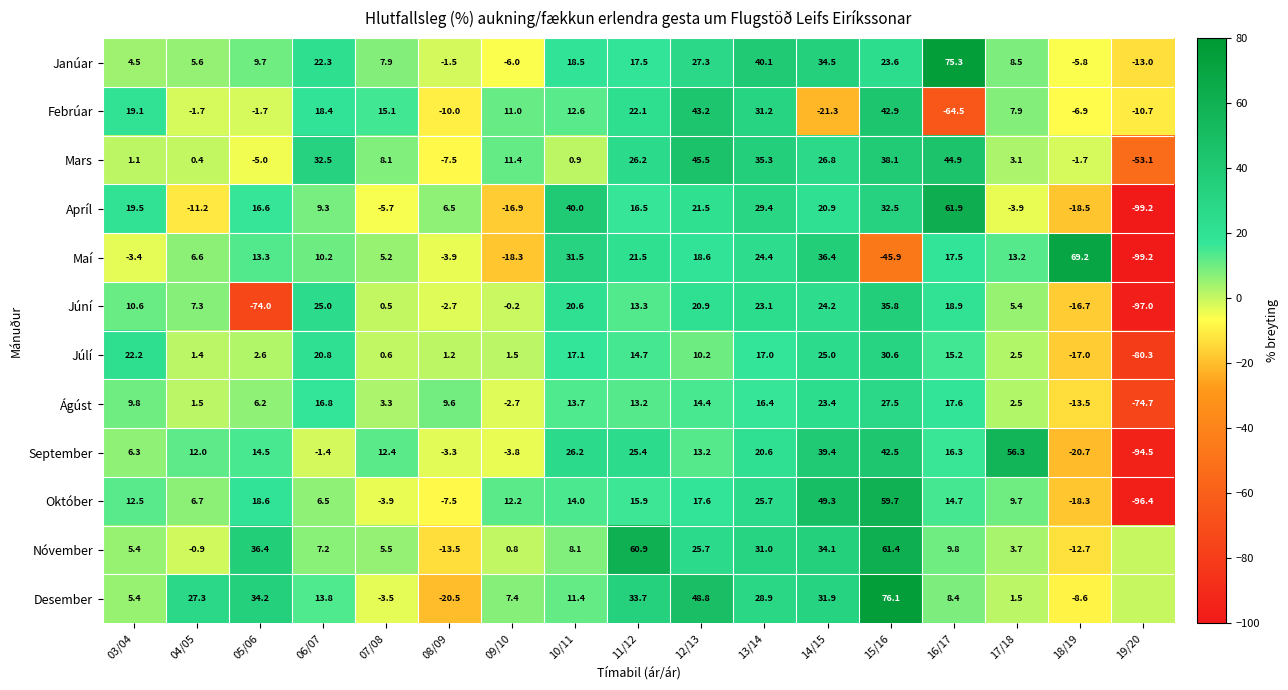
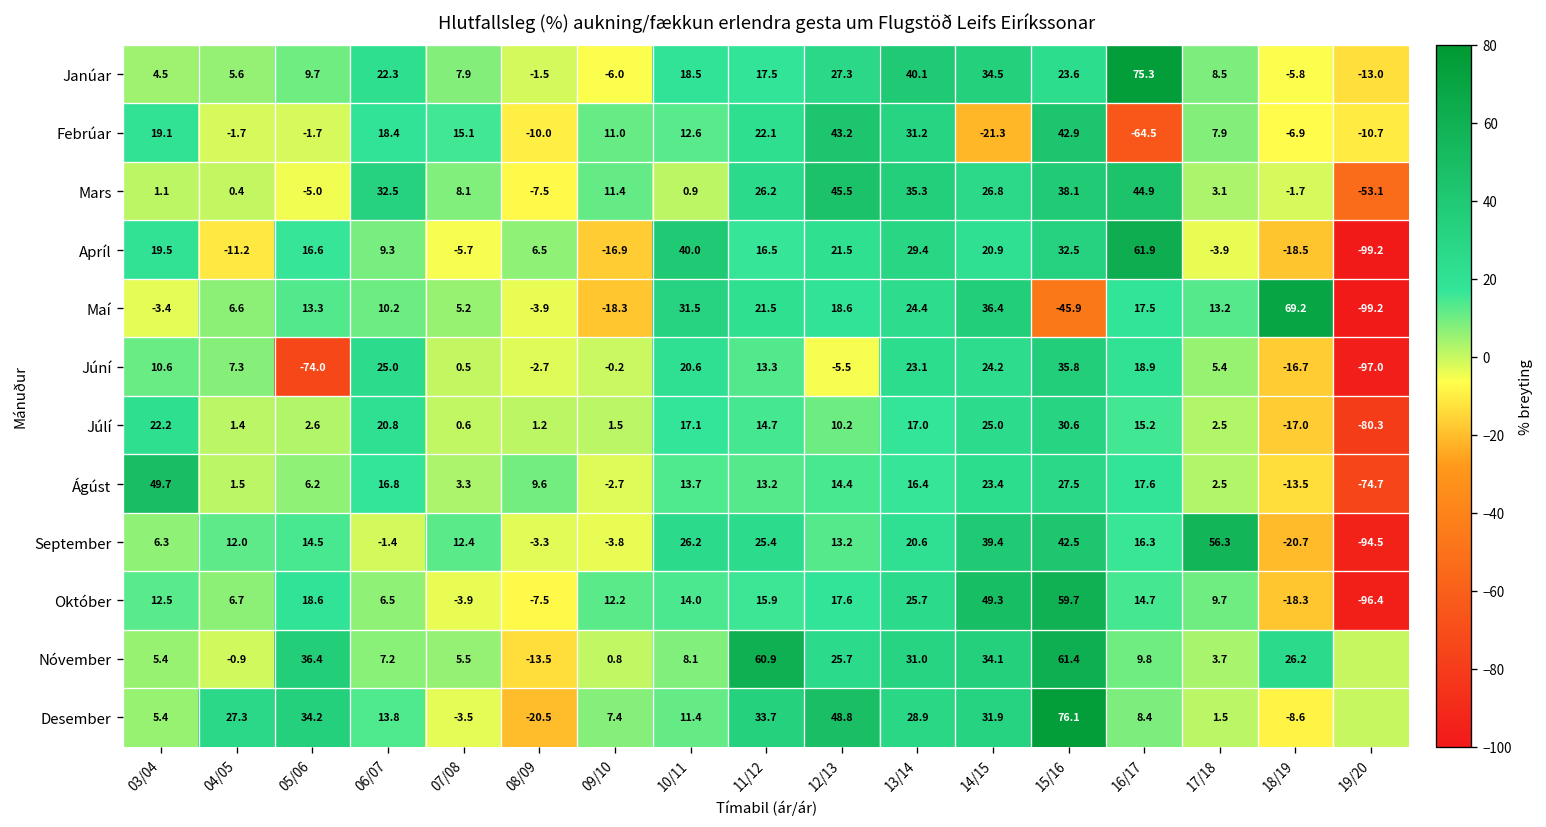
  {
    "Júní": {
      "03/04": 10.6,
      "04/05": 7.3,
      "05/06": -74.0,
      "06/07": 25.0,
      "07/08": 0.5,
      "08/09": -2.7,
      "09/10": -0.2,
      "10/11": 20.6,
      "11/12": 13.3,
-     "12/13": 20.9,
+     "12/13": -5.5,
      "13/14": 23.1,
      "14/15": 24.2,
      "15/16": 35.8,
      "16/17": 18.9,
      "17/18": 5.4,
      "18/19": -16.7,
      "19/20": -97.0
    },
    "Ágúst": {
-     "03/04": 9.8,
+     "03/04": 49.7,
      "04/05": 1.5,
      "05/06": 6.2,
      "06/07": 16.8,
      "07/08": 3.3,
      "08/09": 9.6,
      "09/10": -2.7,
      "10/11": 13.7,
      "11/12": 13.2,
      "12/13": 14.4,
      "13/14": 16.4,
      "14/15": 23.4,
      "15/16": 27.5,
      "16/17": 17.6,
      "17/18": 2.5,
      "18/19": -13.5,
      "19/20": -74.7
    },
    "Nóvember": {
      "03/04": 5.4,
      "04/05": -0.9,
      "05/06": 36.4,
      "06/07": 7.2,
      "07/08": 5.5,
      "08/09": -13.5,
      "09/10": 0.8,
      "10/11": 8.1,
      "11/12": 60.9,
      "12/13": 25.7,
      "13/14": 31.0,
      "14/15": 34.1,
      "15/16": 61.4,
      "16/17": 9.8,
      "17/18": 3.7,
-     "18/19": -12.7
+     "18/19": 26.2
    }
  }
